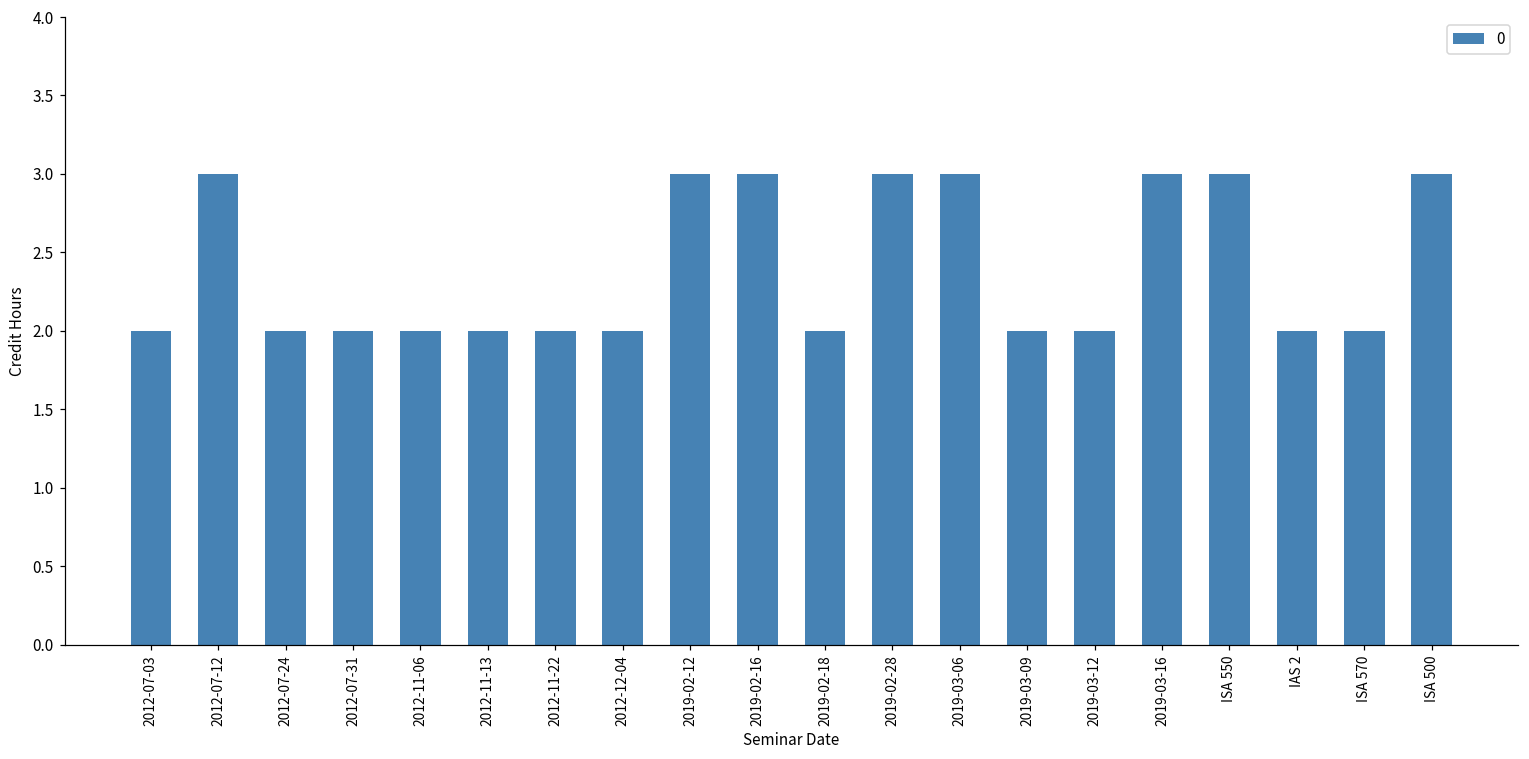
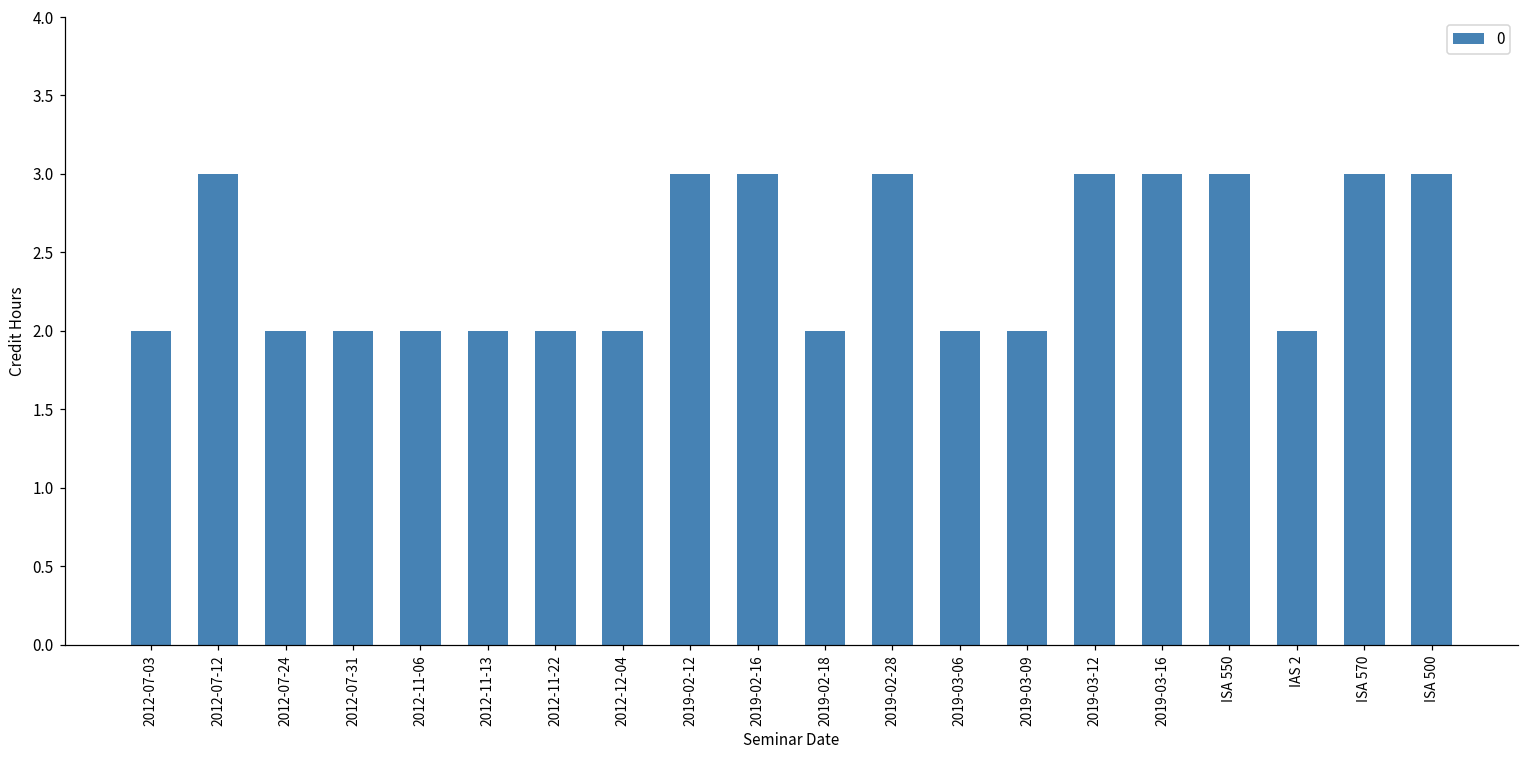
  {
    "2012-07-03": 2,
    "2012-07-12": 3,
    "2012-07-24": 2,
    "2012-07-31": 2,
    "2012-11-06": 2,
    "2012-11-13": 2,
    "2012-11-22": 2,
    "2012-12-04": 2,
    "2019-02-12": 3,
    "2019-02-16": 3,
    "2019-02-18": 2,
    "2019-02-28": 3,
-   "2019-03-06": 3,
+   "2019-03-06": 2,
    "2019-03-09": 2,
-   "2019-03-12": 2,
+   "2019-03-12": 3,
    "2019-03-16": 3,
    "ISA 550": 3,
    "IAS 2": 2,
-   "ISA 570": 2,
+   "ISA 570": 3,
    "ISA 500": 3
  }
